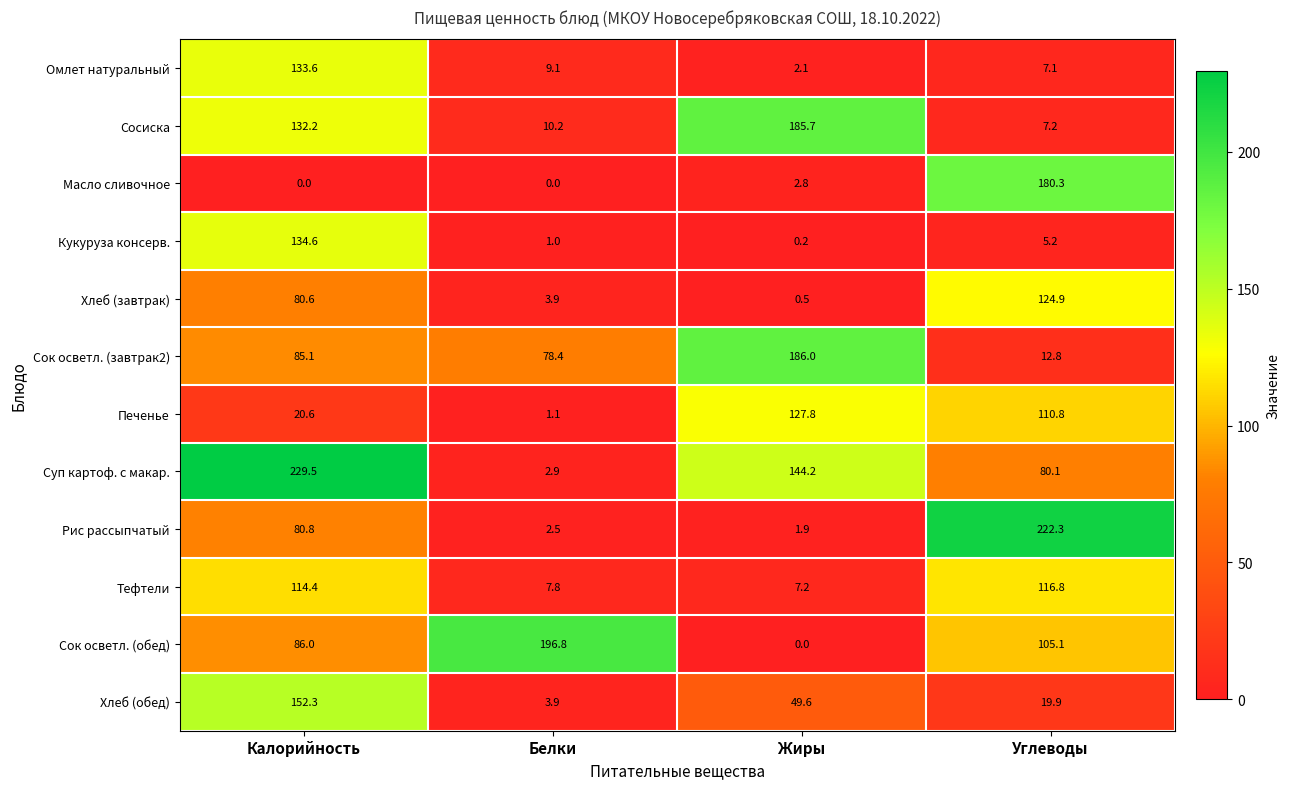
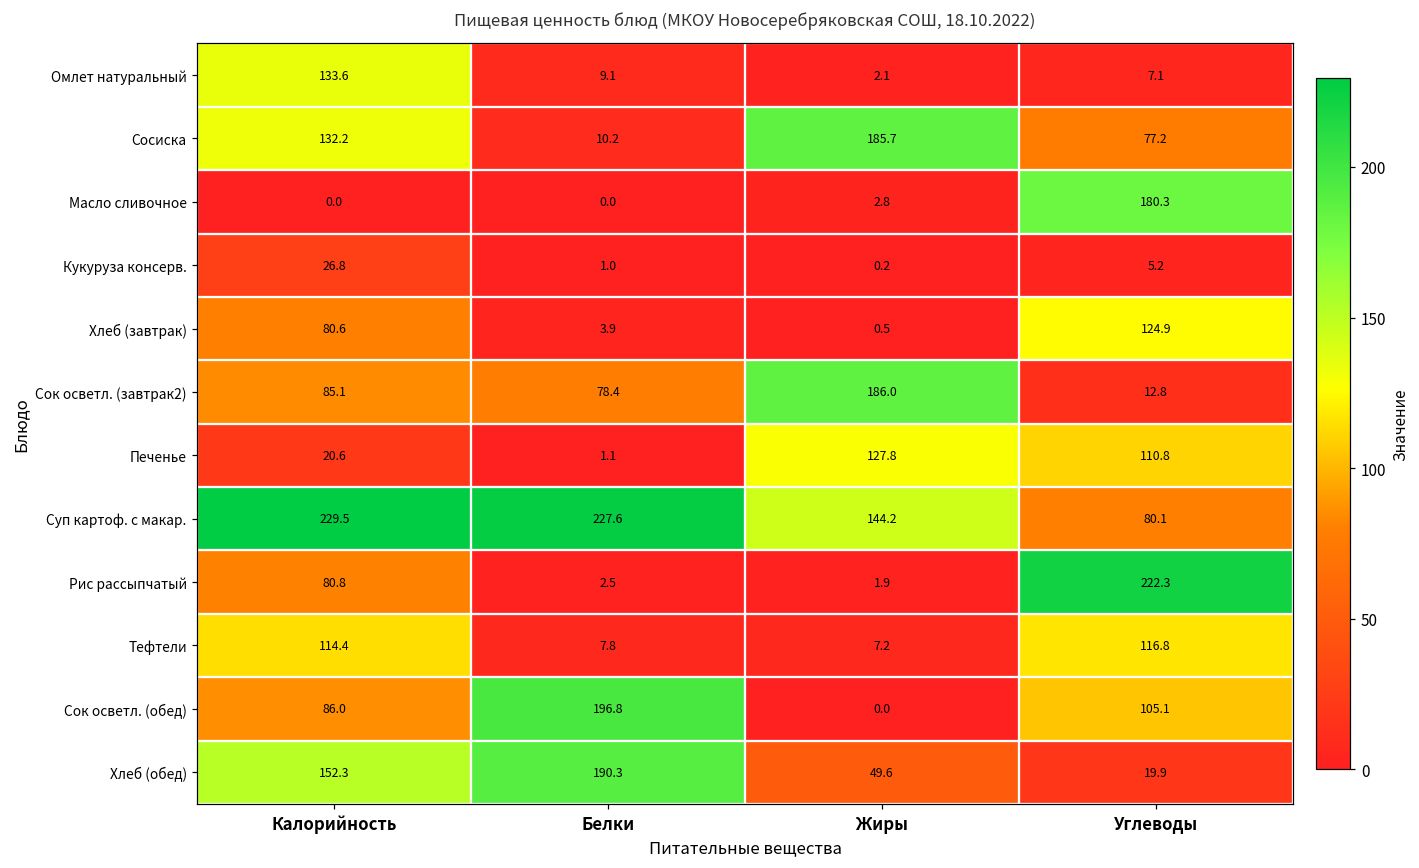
  {
    "Омлет натуральный": {
      "Калорийность": 133.6,
      "Белки": 9.1,
      "Жиры": 2.1,
      "Углеводы": 7.1
    },
    "Сосиска": {
      "Калорийность": 132.2,
      "Белки": 10.2,
      "Жиры": 185.7,
-     "Углеводы": 7.2
+     "Углеводы": 77.2
    },
    "Масло сливочное": {
      "Калорийность": 0.0,
      "Белки": 0.0,
      "Жиры": 2.8,
      "Углеводы": 180.3
    },
    "Кукуруза консерв.": {
-     "Калорийность": 134.6,
+     "Калорийность": 26.8,
      "Белки": 1.0,
      "Жиры": 0.2,
      "Углеводы": 5.2
    },
    "Хлеб (завтрак)": {
      "Калорийность": 80.6,
      "Белки": 3.9,
      "Жиры": 0.5,
      "Углеводы": 124.9
    },
    "Сок осветл. (завтрак2)": {
      "Калорийность": 85.1,
      "Белки": 78.4,
      "Жиры": 186.0,
      "Углеводы": 12.8
    },
    "Печенье": {
      "Калорийность": 20.6,
      "Белки": 1.1,
      "Жиры": 127.8,
      "Углеводы": 110.8
    },
    "Суп картоф. с макар.": {
      "Калорийность": 229.5,
-     "Белки": 2.9,
+     "Белки": 227.6,
      "Жиры": 144.2,
      "Углеводы": 80.1
    },
    "Рис рассыпчатый": {
      "Калорийность": 80.8,
      "Белки": 2.5,
      "Жиры": 1.9,
      "Углеводы": 222.3
    },
    "Тефтели": {
      "Калорийность": 114.4,
      "Белки": 7.8,
      "Жиры": 7.2,
      "Углеводы": 116.8
    },
    "Сок осветл. (обед)": {
      "Калорийность": 86.0,
      "Белки": 196.8,
      "Жиры": 0.0,
      "Углеводы": 105.1
    },
    "Хлеб (обед)": {
      "Калорийность": 152.3,
-     "Белки": 3.9,
+     "Белки": 190.3,
      "Жиры": 49.6,
      "Углеводы": 19.9
    }
  }
